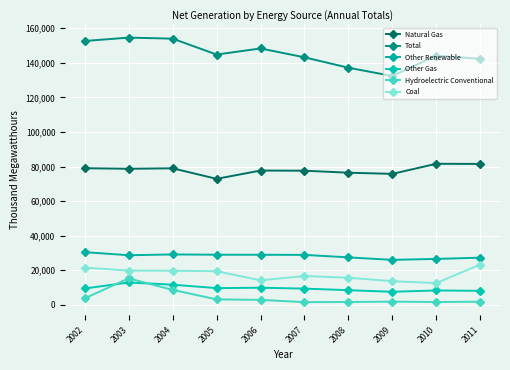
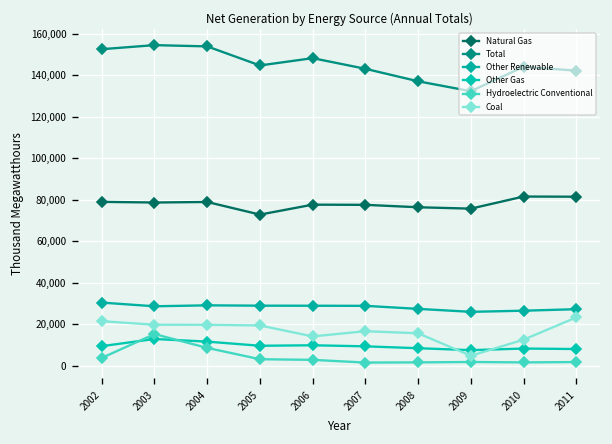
  {
    "Hydroelectric Conventional": {
      "2002": "4,000",
      "2003": "15,000",
      "2004": "9,000",
      "2005": "3,000",
      "2006": "3,000",
      "2007": "2,000",
      "2008": "2,000",
      "2009": "2,000",
      "2010": "2,000",
      "2011": "2,000"
    },
    "Coal": {
      "2002": "22,000",
      "2003": "20,000",
      "2004": "20,000",
      "2005": "19,000",
      "2006": "14,000",
      "2007": "17,000",
      "2008": "16,000",
-     "2009": "14,000",
+     "2009": "5,000",
      "2010": "13,000",
      "2011": "23,000"
    }
  }
